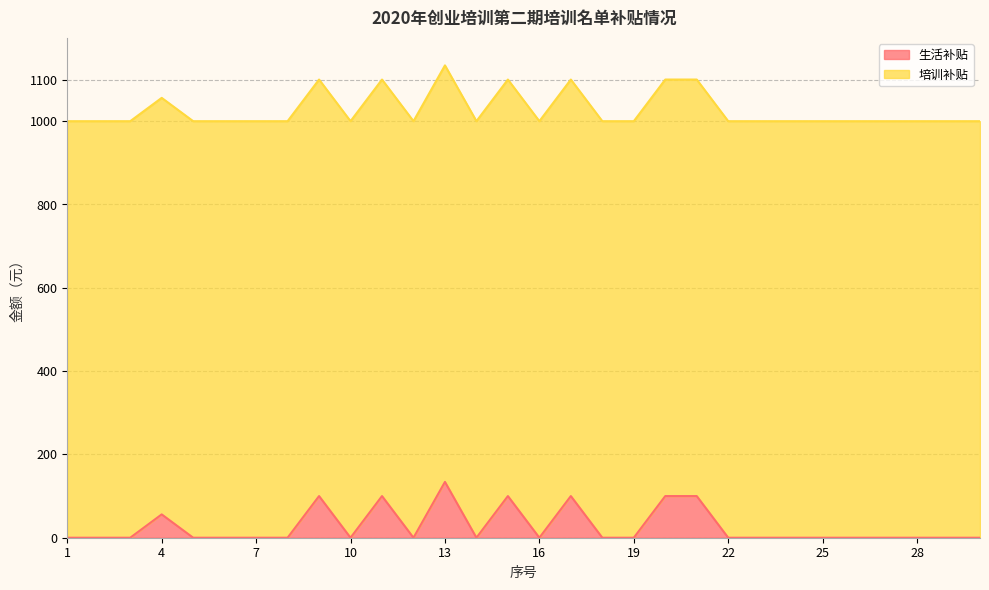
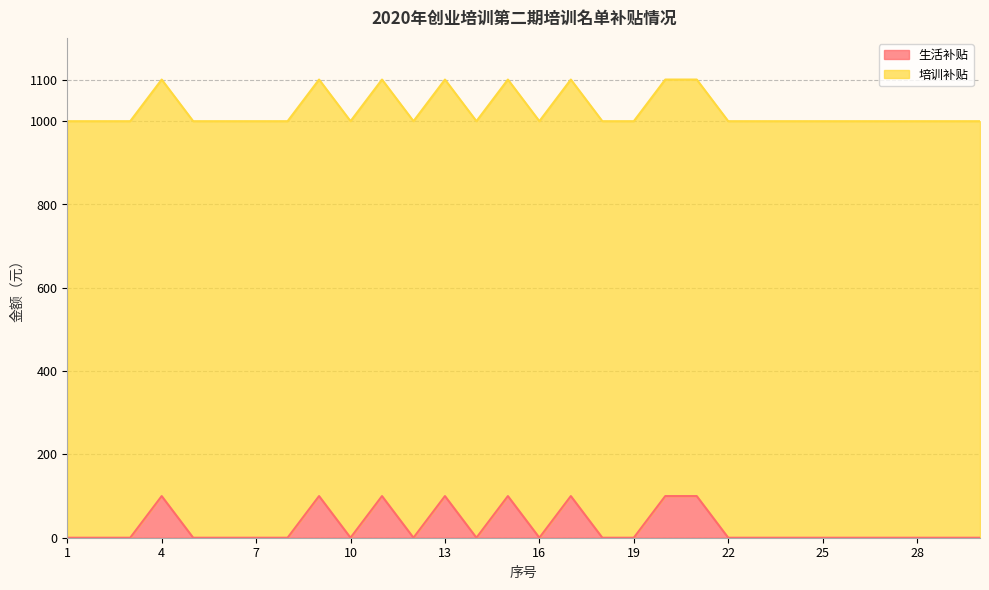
  {
    "生活补贴": {
      "1": 0,
-     "4": 60,
+     "4": 100,
      "7": 0,
      "10": 0,
-     "13": 130,
+     "13": 100,
      "16": 0,
      "19": 0,
      "22": 0,
      "25": 0,
      "28": 0
    },
    "培训补贴": {
      "1": 1000,
      "4": 1000,
      "7": 1000,
      "10": 1000,
      "13": 1000,
      "16": 1000,
      "19": 1000,
      "22": 1000,
      "25": 1000,
      "28": 1000
    }
  }
